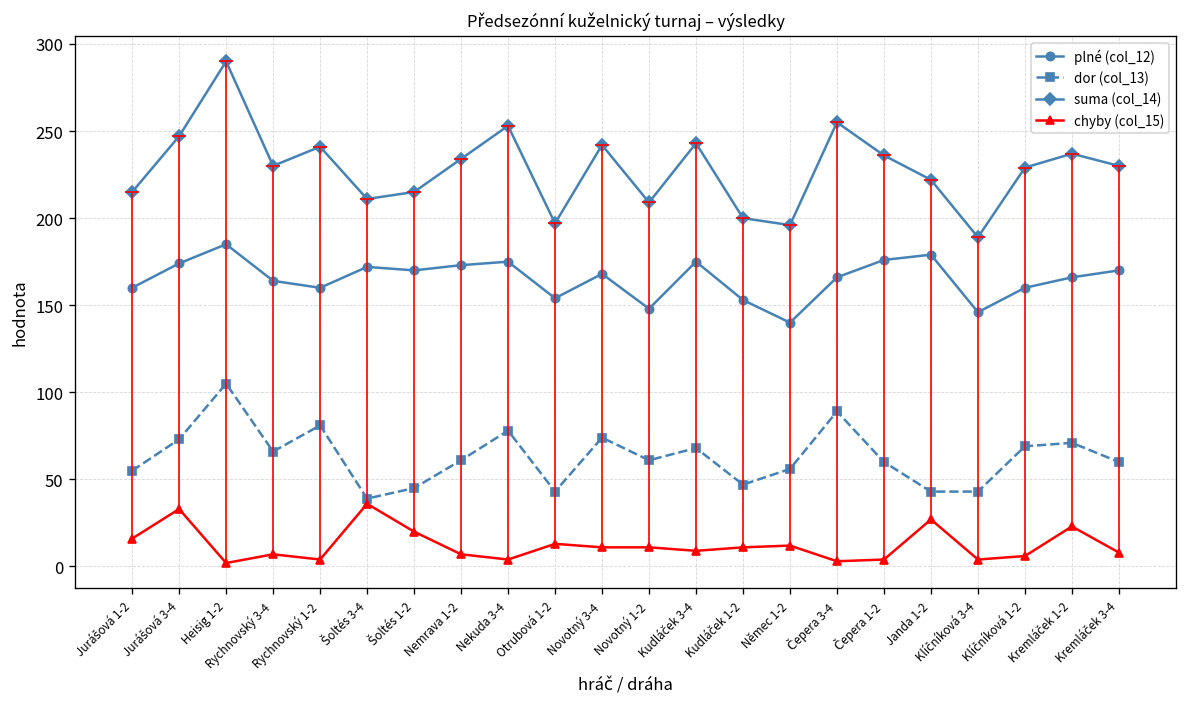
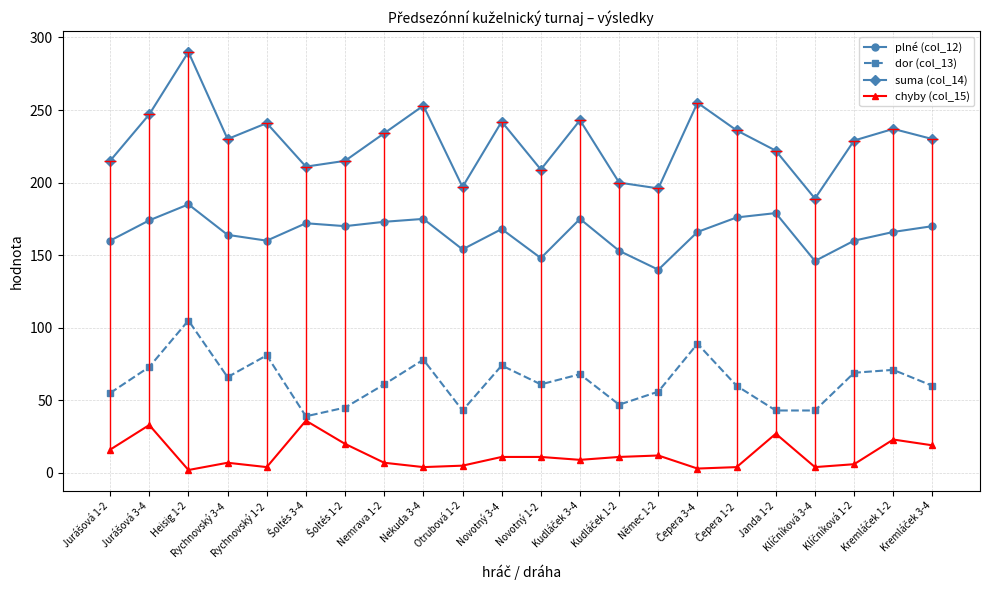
  {
    "chyby (col_15)": {
      "Jurášová 1-2": 16,
      "Jurášová 3-4": 33,
      "Heisig 1-2": 2,
      "Rychnovský 3-4": 7,
      "Rychnovský 1-2": 4,
      "Šoltés 3-4": 36,
      "Šoltés 1-2": 20,
      "Nemrava 1-2": 7,
      "Nekuda 3-4": 4,
-     "Otrubová 1-2": 13,
+     "Otrubová 1-2": 5,
      "Novotný 3-4": 11,
      "Novotný 1-2": 11,
      "Kudláček 3-4": 9,
      "Kudláček 1-2": 11,
      "Němec 1-2": 12,
      "Čepera 3-4": 3,
      "Čepera 1-2": 4,
      "Janda 1-2": 27,
      "Klíčníková 3-4": 4,
      "Klíčníková 1-2": 6,
      "Kremláček 1-2": 23,
-     "Kremláček 3-4": 8
+     "Kremláček 3-4": 19
    }
  }
